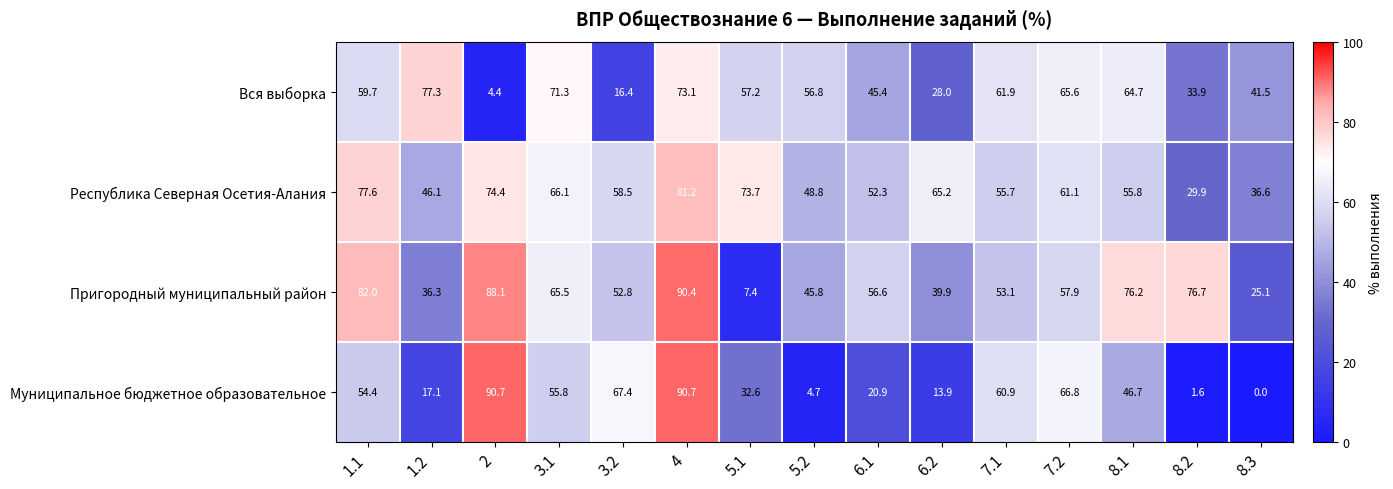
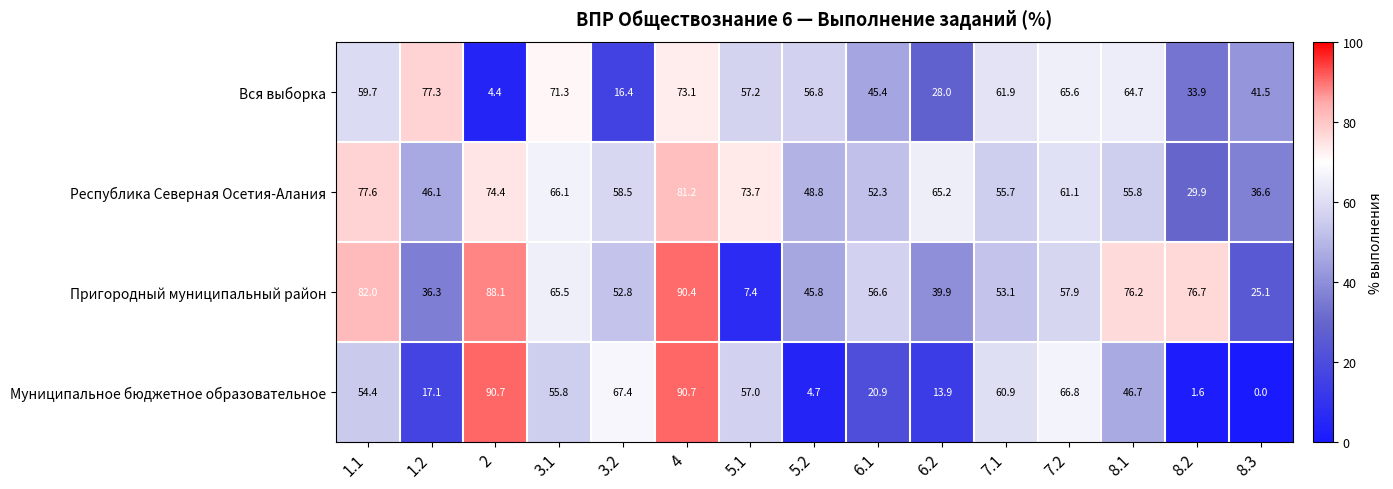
  {
    "Вся выборка": {
      "1.1": 59.7,
      "1.2": 77.3,
      "2": 4.4,
      "3.1": 71.3,
      "3.2": 16.4,
      "4": 73.1,
      "5.1": 57.2,
      "5.2": 56.8,
      "6.1": 45.4,
      "6.2": 28.0,
      "7.1": 61.9,
      "7.2": 65.6,
      "8.1": 64.7,
      "8.2": 33.9,
      "8.3": 41.5
    },
    "Республика Северная Осетия-Алания": {
      "1.1": 77.6,
      "1.2": 46.1,
      "2": 74.4,
      "3.1": 66.1,
      "3.2": 58.5,
      "4": 81.2,
      "5.1": 73.7,
      "5.2": 48.8,
      "6.1": 52.3,
      "6.2": 65.2,
      "7.1": 55.7,
      "7.2": 61.1,
      "8.1": 55.8,
      "8.2": 29.9,
      "8.3": 36.6
    },
    "Пригородный муниципальный район": {
      "1.1": 82.0,
      "1.2": 36.3,
      "2": 88.1,
      "3.1": 65.5,
      "3.2": 52.8,
      "4": 90.4,
      "5.1": 7.4,
      "5.2": 45.8,
      "6.1": 56.6,
      "6.2": 39.9,
      "7.1": 53.1,
      "7.2": 57.9,
      "8.1": 76.2,
      "8.2": 76.7,
      "8.3": 25.1
    },
    "Муниципальное бюджетное образовательное": {
      "1.1": 54.4,
      "1.2": 17.1,
      "2": 90.7,
      "3.1": 55.8,
      "3.2": 67.4,
      "4": 90.7,
-     "5.1": 32.6,
+     "5.1": 57.0,
      "5.2": 4.7,
      "6.1": 20.9,
      "6.2": 13.9,
      "7.1": 60.9,
      "7.2": 66.8,
      "8.1": 46.7,
      "8.2": 1.6,
      "8.3": 0.0
    }
  }
